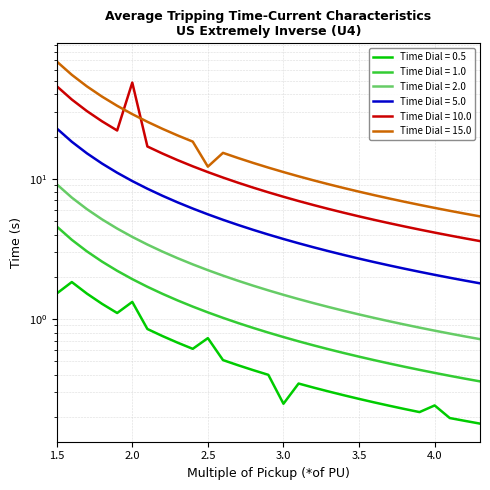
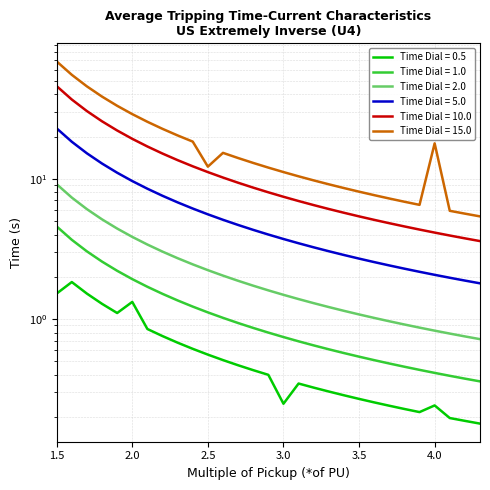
  {
    "Time Dial = 0.5": {
      "1.5": 1.5,
      "2.0": 1.3,
-     "2.5": 0.7,
+     "2.5": 0.56,
      "3.0": 0.25,
      "3.5": 0.27,
      "4.0": 0.24
    },
    "Time Dial = 1.0": {
      "1.5": 4.6,
      "2.0": 1.9,
      "2.5": 1.1,
      "3.0": 0.7,
      "3.5": 0.54,
      "4.0": 0.41
    },
    "Time Dial = 2.0": {
      "1.5": 9,
      "2.0": 3.9,
      "2.5": 2.2,
      "3.0": 1.5,
      "3.5": 1.1,
      "4.0": 0.8
    },
    "Time Dial = 5.0": {
      "1.5": 23,
      "2.0": 10,
      "2.5": 5.6,
      "3.0": 3.7,
      "3.5": 2.7,
      "4.0": 2.1
    },
    "Time Dial = 10.0": {
      "1.5": 46,
-     "2.0": 48,
+     "2.0": 19,
      "2.5": 11,
      "3.0": 7,
      "3.5": 5.4,
      "4.0": 4
    },
    "Time Dial = 15.0": {
      "1.5": 70,
      "2.0": 29,
      "2.5": 12,
      "3.0": 11,
      "3.5": 8,
-     "4.0": 6
+     "4.0": 18
    }
  }
